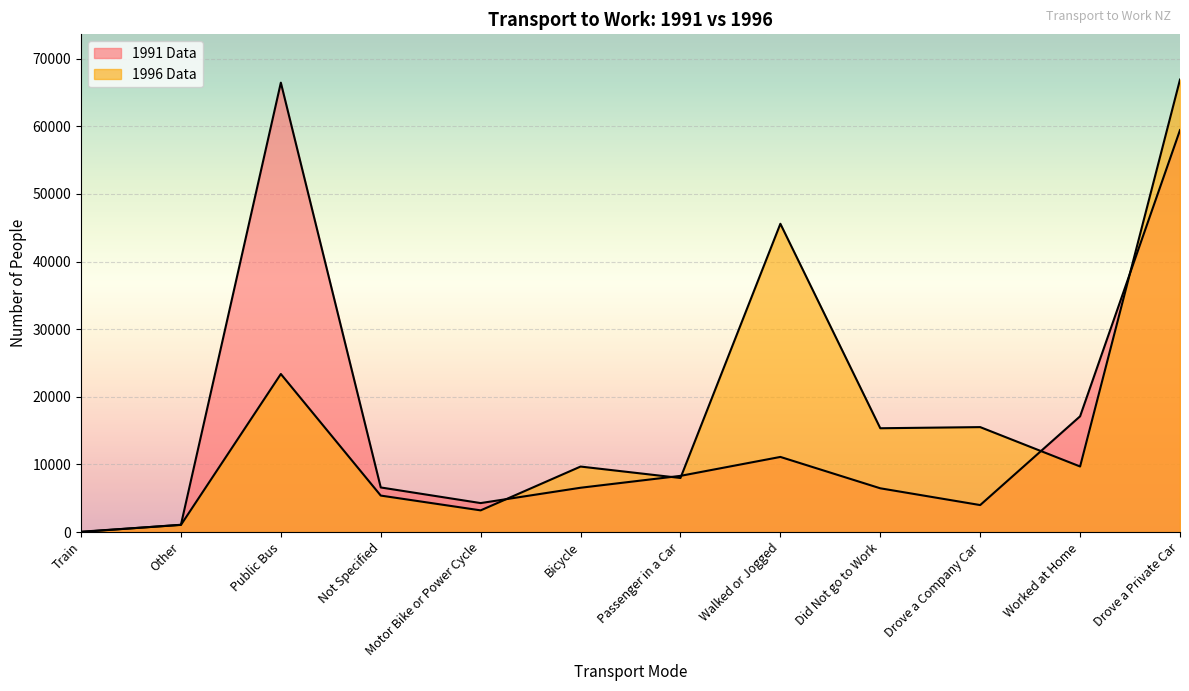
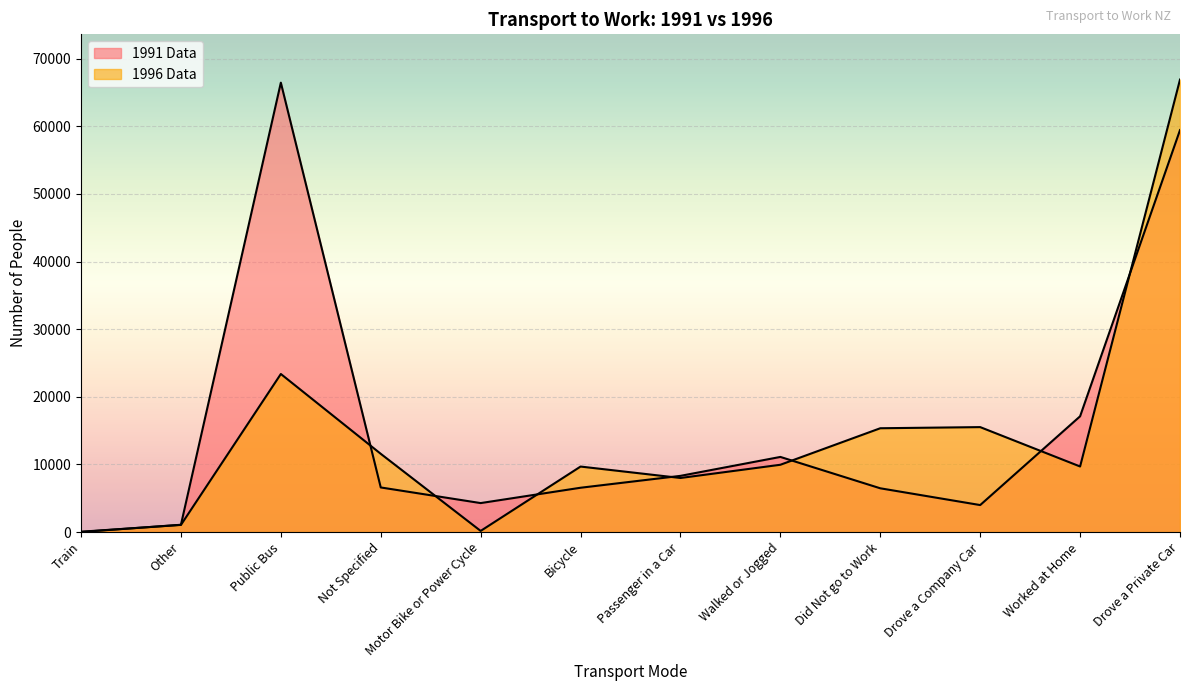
  {
    "1991 Data": {
      "Public Bus": 66000,
      "Not Specified": 7000,
      "Motor Bike or Power Cycle": 4000,
      "Bicycle": 7000,
      "Walked or Jogged": 11000,
      "Did Not go to Work": 6000,
      "Drove a Company Car": 4000,
      "Worked at Home": 17000,
      "Drove a Private Car": 59000
    },
    "1996 Data": {
      "Public Bus": 23000,
-     "Not Specified": 5000,
-     "Motor Bike or Power Cycle": 3000,
+     "Not Specified": 12000,
+     "Motor Bike or Power Cycle": 0,
      "Bicycle": 10000,
-     "Walked or Jogged": 46000,
+     "Walked or Jogged": 10000,
      "Did Not go to Work": 15000,
      "Drove a Company Car": 16000,
      "Worked at Home": 10000,
      "Drove a Private Car": 67000
    }
  }
